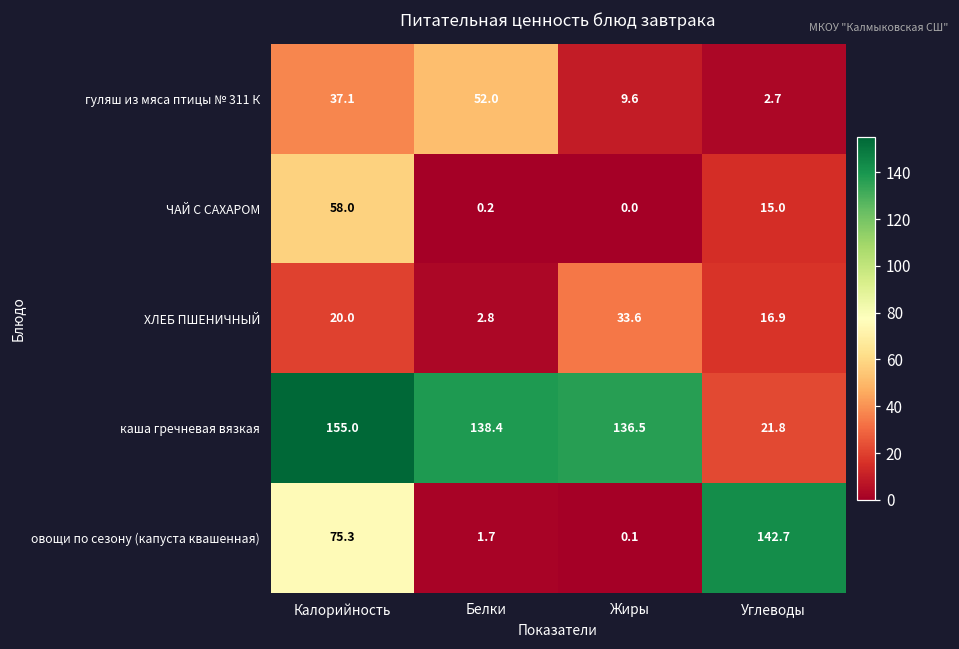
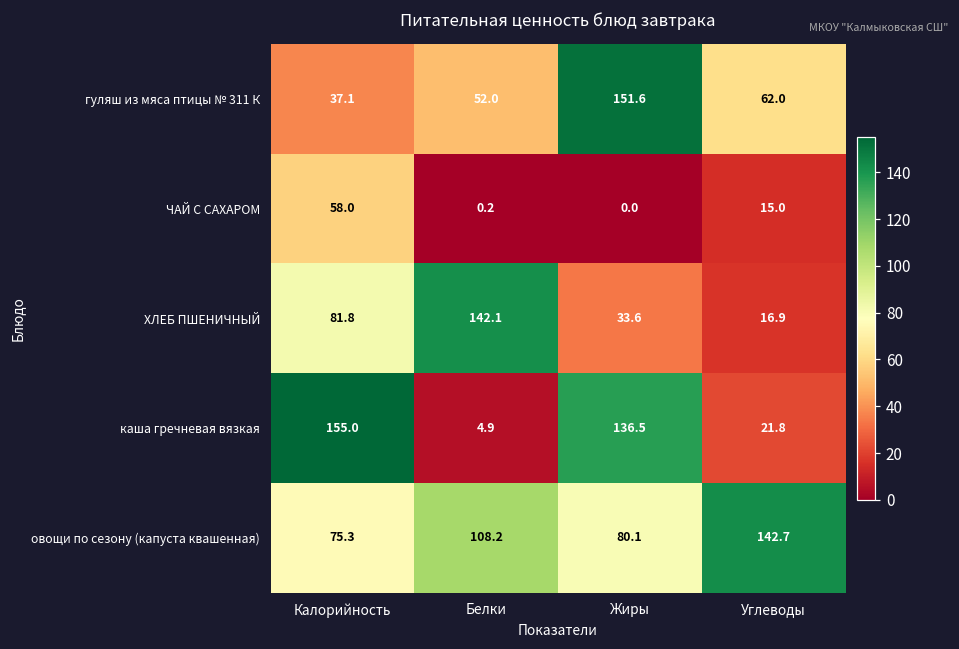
  {
    "гуляш из мяса птицы № 311 К": {
      "Калорийность": 37.1,
      "Белки": 52.0,
-     "Жиры": 9.6,
-     "Углеводы": 2.7
+     "Жиры": 151.6,
+     "Углеводы": 62.0
    },
    "ЧАЙ С САХАРОМ": {
      "Калорийность": 58.0,
      "Белки": 0.2,
      "Жиры": 0.0,
      "Углеводы": 15.0
    },
    "ХЛЕБ ПШЕНИЧНЫЙ": {
-     "Калорийность": 20.0,
-     "Белки": 2.8,
+     "Калорийность": 81.8,
+     "Белки": 142.1,
      "Жиры": 33.6,
      "Углеводы": 16.9
    },
    "каша гречневая вязкая": {
      "Калорийность": 155.0,
-     "Белки": 138.4,
+     "Белки": 4.9,
      "Жиры": 136.5,
      "Углеводы": 21.8
    },
    "овощи по сезону (капуста квашенная)": {
      "Калорийность": 75.3,
-     "Белки": 1.7,
-     "Жиры": 0.1,
+     "Белки": 108.2,
+     "Жиры": 80.1,
      "Углеводы": 142.7
    }
  }
